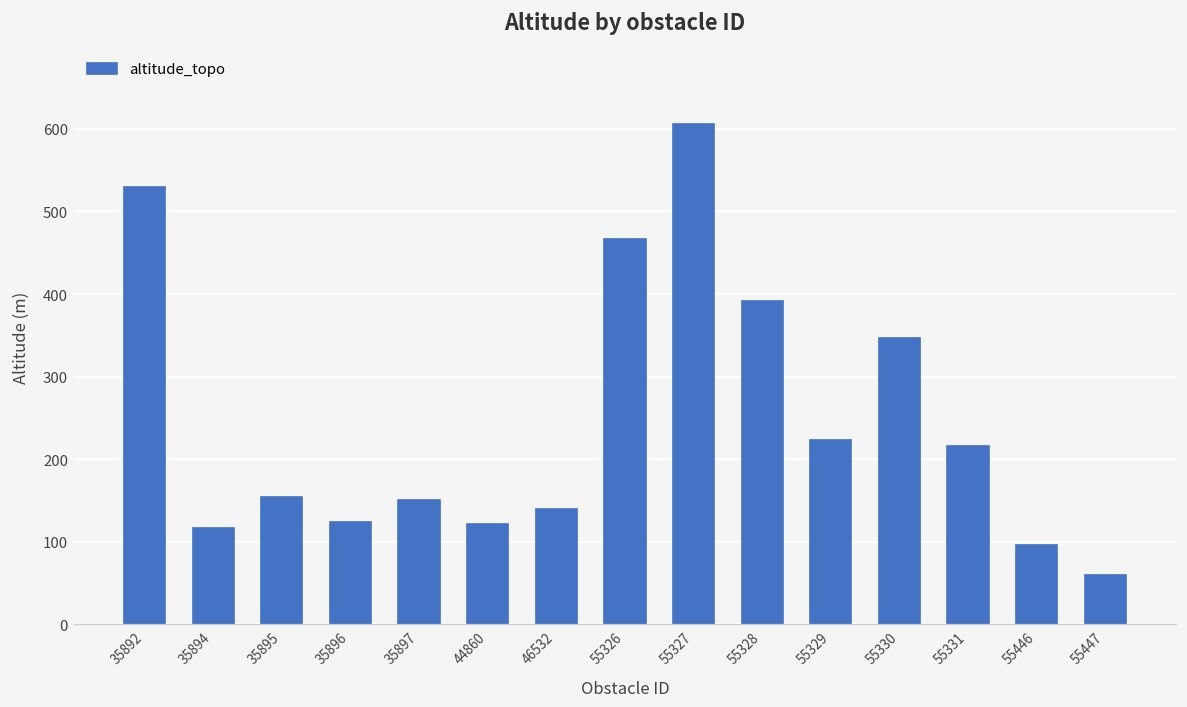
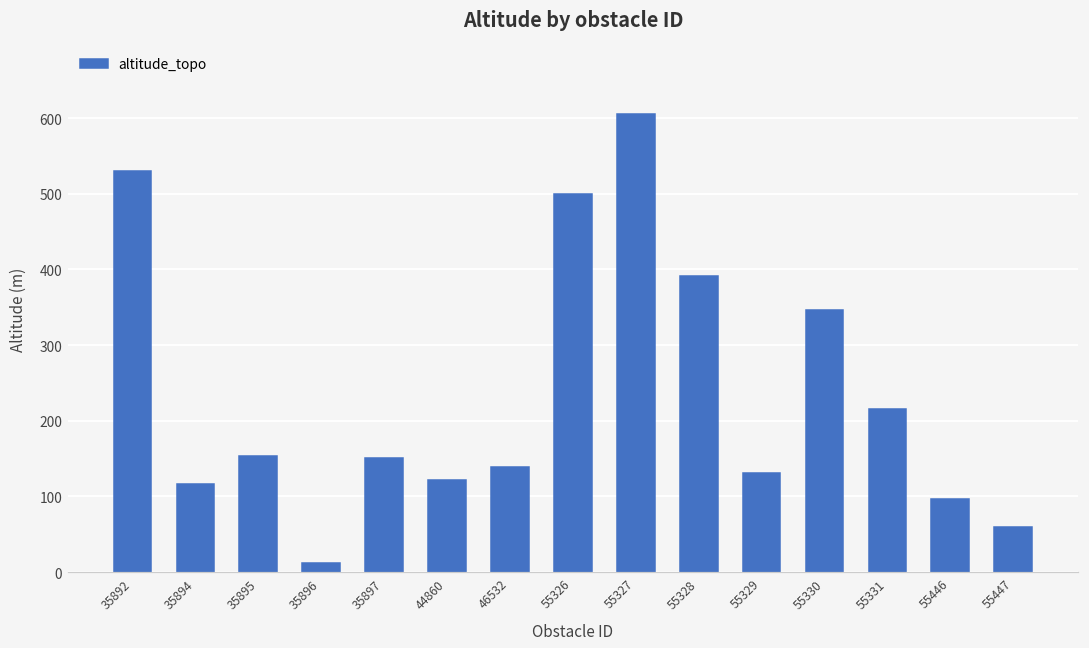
  {
    "35892": 530,
    "35894": 120,
    "35895": 150,
-   "35896": 120,
+   "35896": 10,
    "35897": 150,
    "44860": 120,
    "46532": 140,
-   "55326": 470,
+   "55326": 500,
    "55327": 610,
    "55328": 390,
-   "55329": 220,
+   "55329": 130,
    "55330": 350,
    "55331": 220,
    "55446": 100,
    "55447": 60
  }
